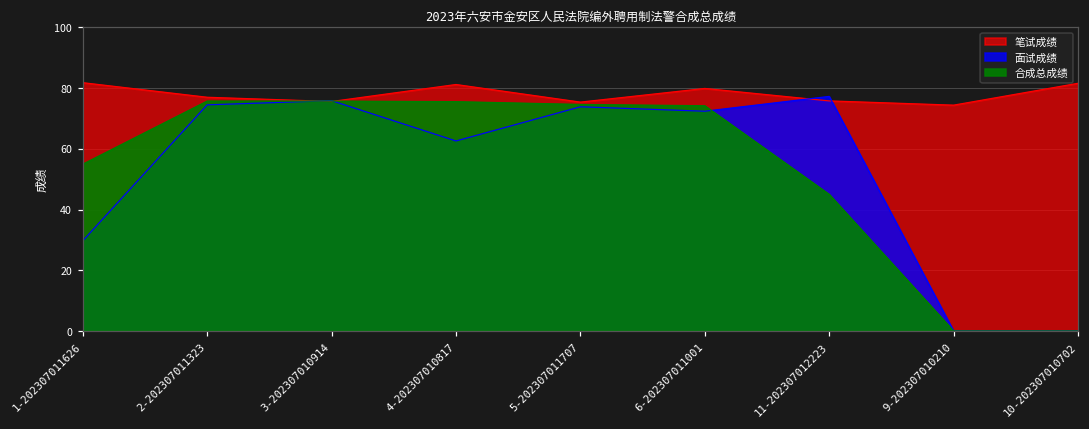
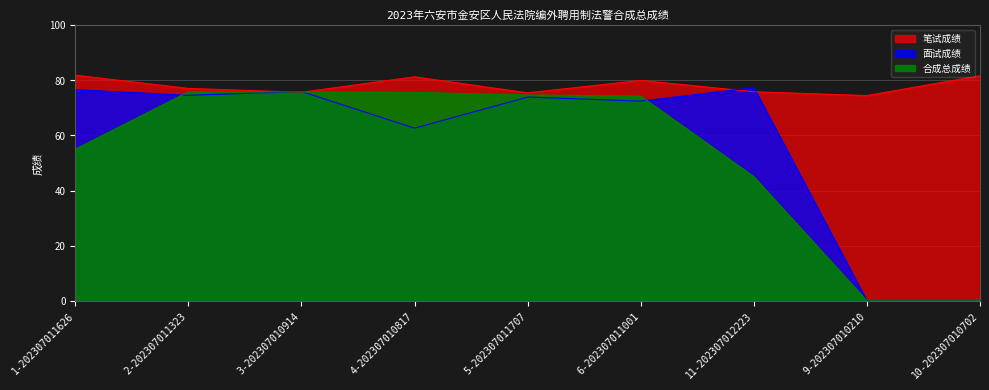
  {
    "笔试成绩": {
      "1-202307011626": 82,
      "2-202307011323": 77,
      "4-202307010817": 81,
      "6-202307011001": 80,
      "11-202307012223": 76,
      "9-202307010210": 74,
      "10-202307010702": 82
    },
    "面试成绩": {
-     "1-202307011626": 30,
+     "1-202307011626": 77,
      "2-202307011323": 75,
      "4-202307010817": 63,
      "6-202307011001": 72,
      "11-202307012223": 77
    },
    "合成总成绩": {
      "1-202307011626": 55,
      "2-202307011323": 76,
      "4-202307010817": 76,
      "6-202307011001": 74,
      "11-202307012223": 45
    }
  }
